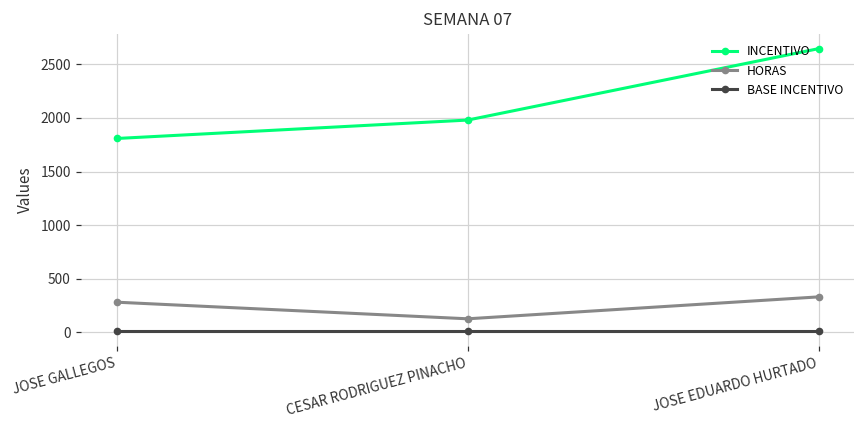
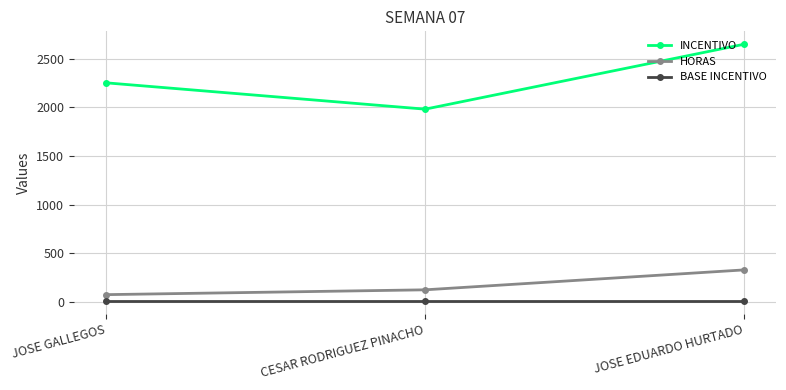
  {
    "INCENTIVO": {
-     "JOSE GALLEGOS": 1800,
+     "JOSE GALLEGOS": 2300,
      "CESAR RODRIGUEZ PINACHO": 2000,
      "JOSE EDUARDO HURTADO": 2600
    },
    "HORAS": {
-     "JOSE GALLEGOS": 300,
+     "JOSE GALLEGOS": 100,
      "CESAR RODRIGUEZ PINACHO": 100,
      "JOSE EDUARDO HURTADO": 300
    },
    "BASE INCENTIVO": {
      "JOSE GALLEGOS": 0,
      "CESAR RODRIGUEZ PINACHO": 0,
      "JOSE EDUARDO HURTADO": 0
    }
  }
